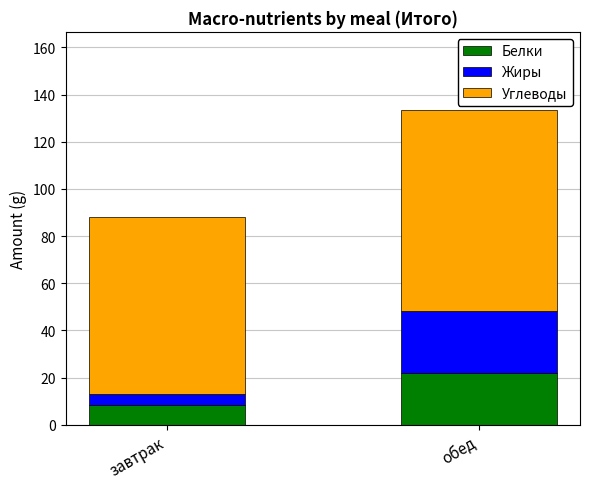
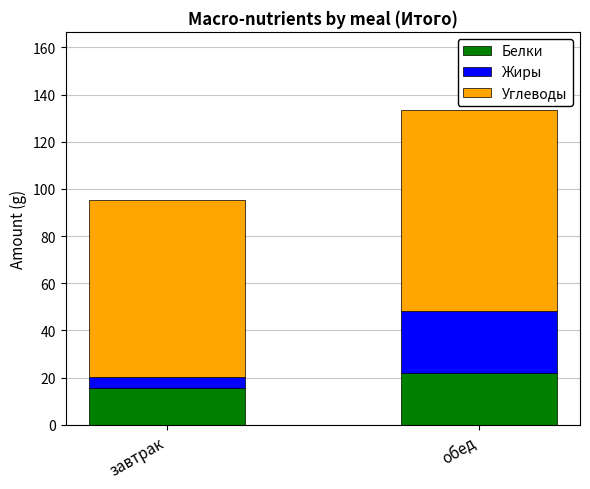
  {
    "Белки": {
-     "завтрак": 9,
+     "завтрак": 16,
      "обед": 22
    },
    "Жиры": {
      "завтрак": 5,
      "обед": 27
    },
    "Углеводы": {
      "завтрак": 75,
      "обед": 85
    }
  }
